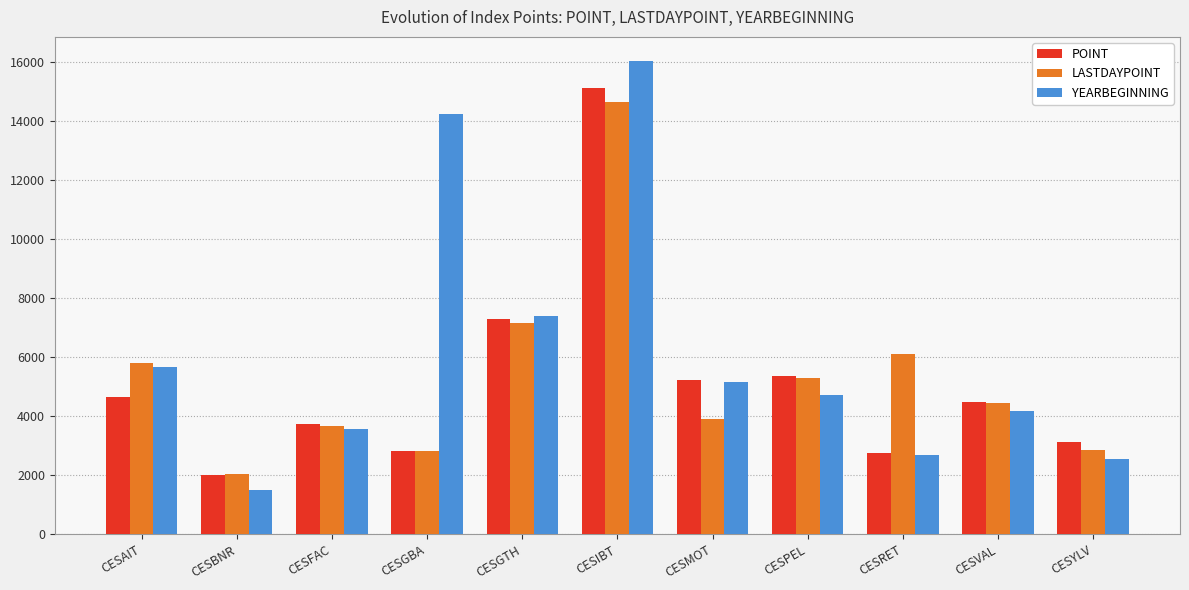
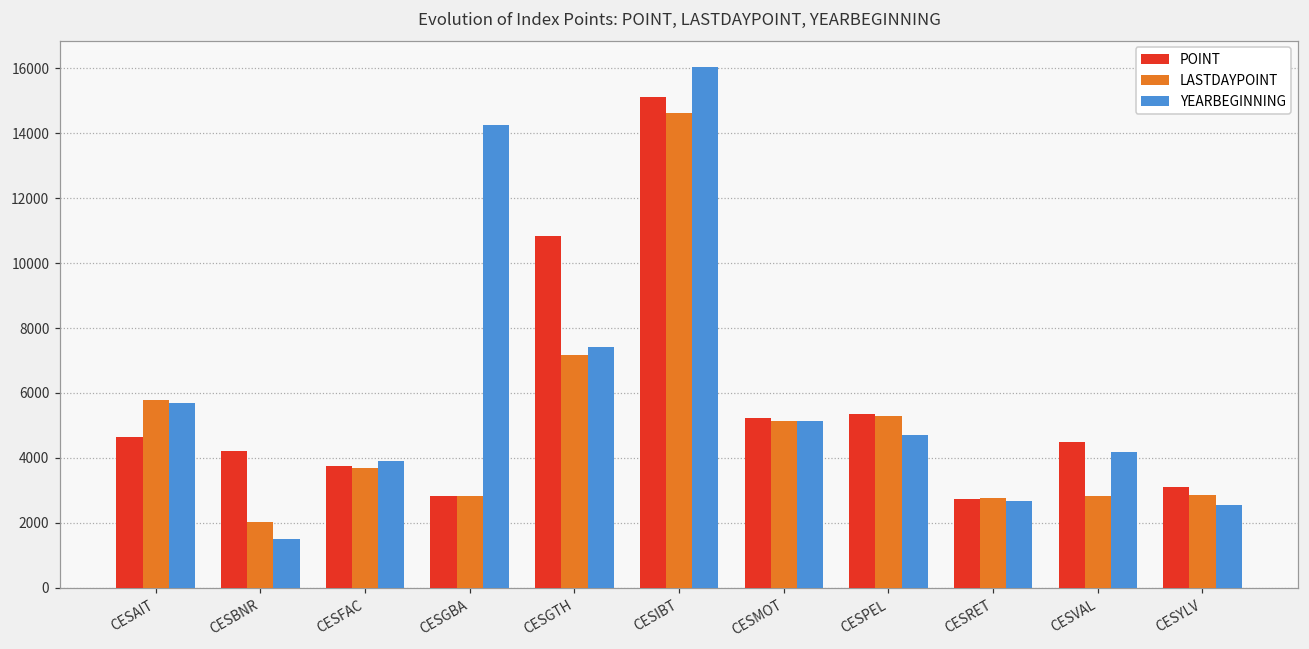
  {
    "POINT": {
      "CESAIT": 4700,
-     "CESBNR": 2000,
+     "CESBNR": 4200,
      "CESFAC": 3700,
      "CESGBA": 2800,
-     "CESGTH": 7300,
+     "CESGTH": 10800,
      "CESIBT": 15100,
      "CESMOT": 5200,
      "CESPEL": 5400,
      "CESRET": 2700,
      "CESVAL": 4500,
      "CESYLV": 3100
    },
    "LASTDAYPOINT": {
      "CESAIT": 5800,
      "CESBNR": 2000,
      "CESFAC": 3700,
      "CESGBA": 2800,
      "CESGTH": 7200,
      "CESIBT": 14600,
-     "CESMOT": 3900,
+     "CESMOT": 5100,
      "CESPEL": 5300,
-     "CESRET": 6100,
-     "CESVAL": 4500,
+     "CESRET": 2700,
+     "CESVAL": 2800,
      "CESYLV": 2800
    },
    "YEARBEGINNING": {
      "CESAIT": 5700,
      "CESBNR": 1500,
-     "CESFAC": 3600,
+     "CESFAC": 3900,
      "CESGBA": 14300,
      "CESGTH": 7400,
      "CESIBT": 16100,
      "CESMOT": 5100,
      "CESPEL": 4700,
      "CESRET": 2700,
      "CESVAL": 4200,
      "CESYLV": 2600
    }
  }
